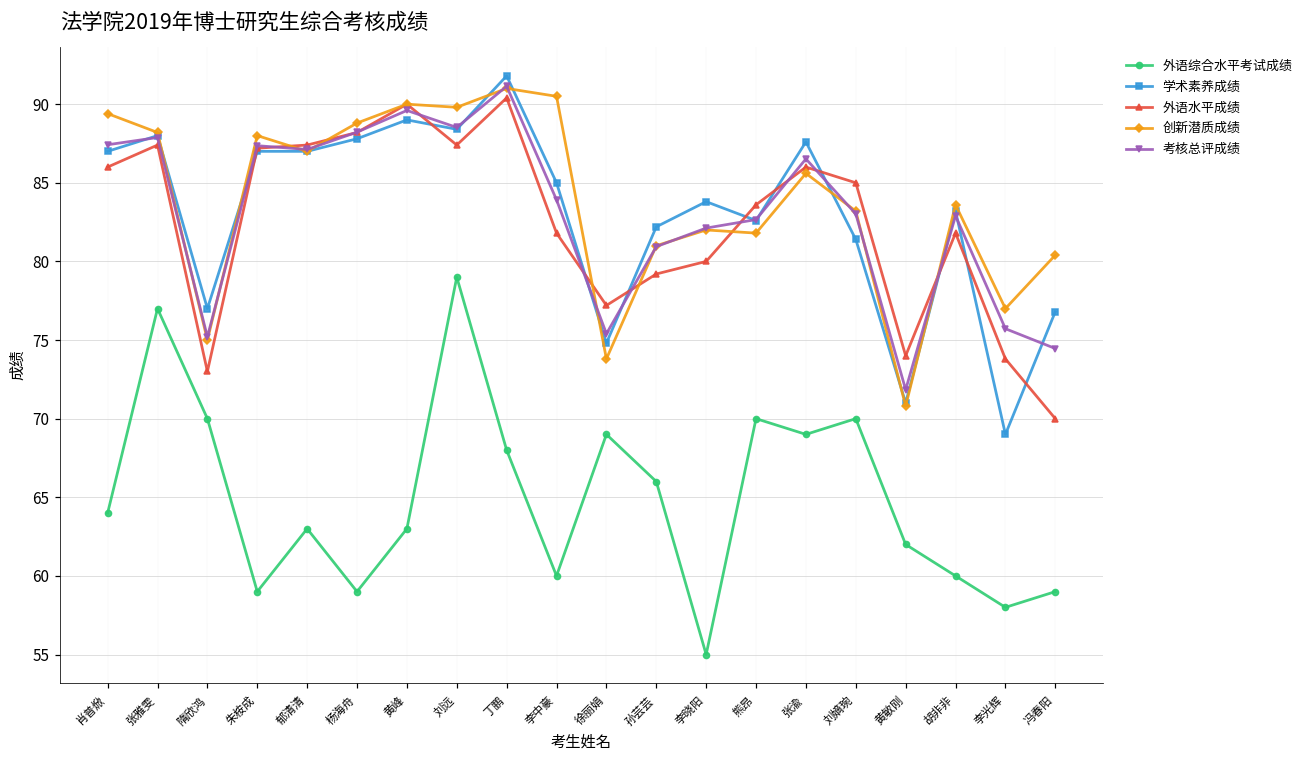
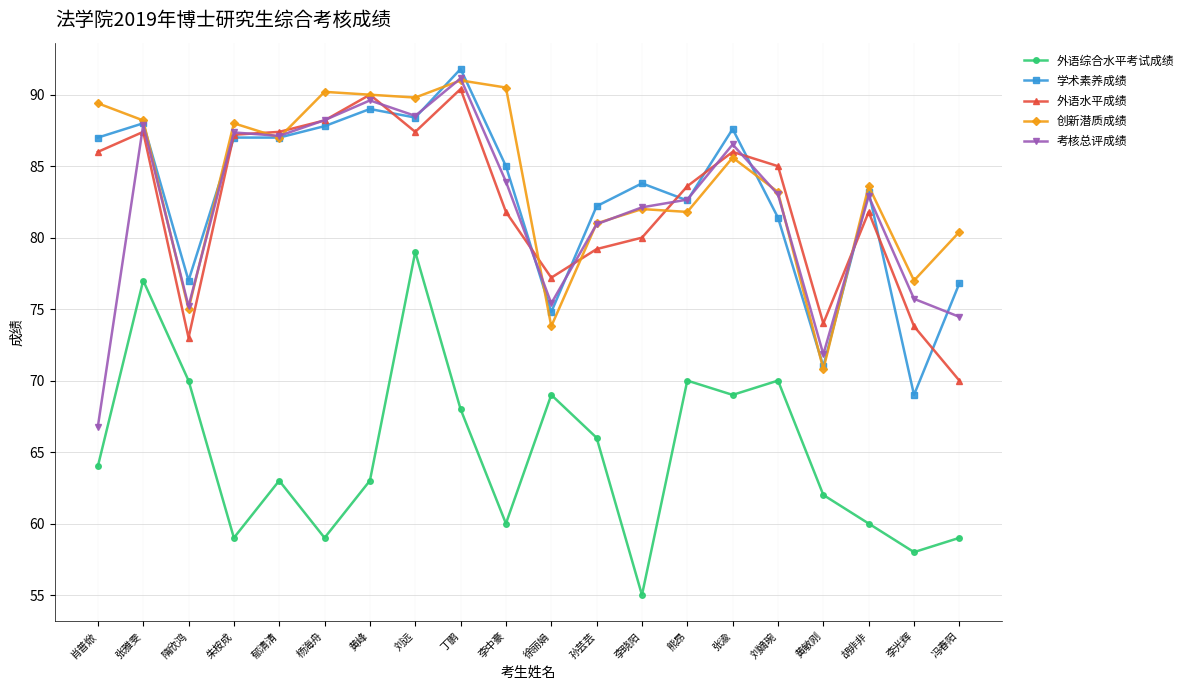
  {
    "外语综合水平考试成绩": {
      "肖普焮": 64.0,
      "张雅雯": 77.0,
      "隋欣鸿": 70.0,
      "朱桉成": 59.0,
      "郁清清": 63.0,
      "杨海舟": 59.0,
      "黄峰": 63.0,
      "刘远": 79.0,
      "丁鹏": 68.0,
      "李中豪": 60.0,
      "徐丽娟": 69.0,
      "孙芸芸": 66.0,
      "李晓阳": 55.0,
      "熊昂": 70.0,
      "张渝": 69.0,
      "刘嫡琬": 70.0,
      "黄敏刚": 62.0,
      "胡非非": 60.0,
      "李光辉": 58.0,
      "冯春阳": 59.0
    },
    "学术素养成绩": {
      "肖普焮": 87.0,
      "隋欣鸿": 77.0,
      "朱桉成": 87.0,
      "杨海舟": 87.8,
      "黄峰": 89.0,
      "丁鹏": 91.8,
      "李中豪": 85.0,
      "徐丽娟": 74.8,
      "孙芸芸": 82.2,
      "李晓阳": 83.8,
      "张渝": 87.6,
      "刘嫡琬": 81.4,
      "黄敏刚": 71.0,
      "胡非非": 83.2,
      "李光辉": 69.0,
      "冯春阳": 76.8
    },
    "外语水平成绩": {
      "肖普焮": 86.0,
      "张雅雯": 87.4,
      "隋欣鸿": 73.0,
      "郁清清": 87.4,
      "刘远": 87.4,
      "丁鹏": 90.4,
      "李中豪": 81.8,
      "徐丽娟": 77.2,
      "孙芸芸": 79.2,
      "李晓阳": 80.0,
      "熊昂": 83.6,
      "张渝": 86.0,
      "刘嫡琬": 85.0,
      "黄敏刚": 74.0,
      "胡非非": 81.8,
      "李光辉": 73.8,
      "冯春阳": 70.0
    },
    "创新潜质成绩": {
      "肖普焮": 89.4,
      "张雅雯": 88.2,
      "隋欣鸿": 75.0,
      "朱桉成": 88.0,
-     "杨海舟": 88.8,
+     "杨海舟": 90.2,
      "刘远": 89.8,
      "李中豪": 90.5,
      "徐丽娟": 73.8,
      "熊昂": 81.8,
      "张渝": 85.6,
      "刘嫡琬": 83.2,
      "黄敏刚": 70.8,
      "胡非非": 83.6,
      "李光辉": 77.0,
      "冯春阳": 80.4
    },
    "考核总评成绩": {
-     "肖普焮": 87.4,
+     "肖普焮": 66.8,
      "隋欣鸿": 75.2,
      "黄峰": 89.6,
      "李中豪": 83.9,
      "徐丽娟": 75.4,
      "张渝": 86.5,
      "刘嫡琬": 83.0,
      "黄敏刚": 71.8,
      "胡非非": 82.9,
      "李光辉": 75.7,
      "冯春阳": 74.5
    }
  }
